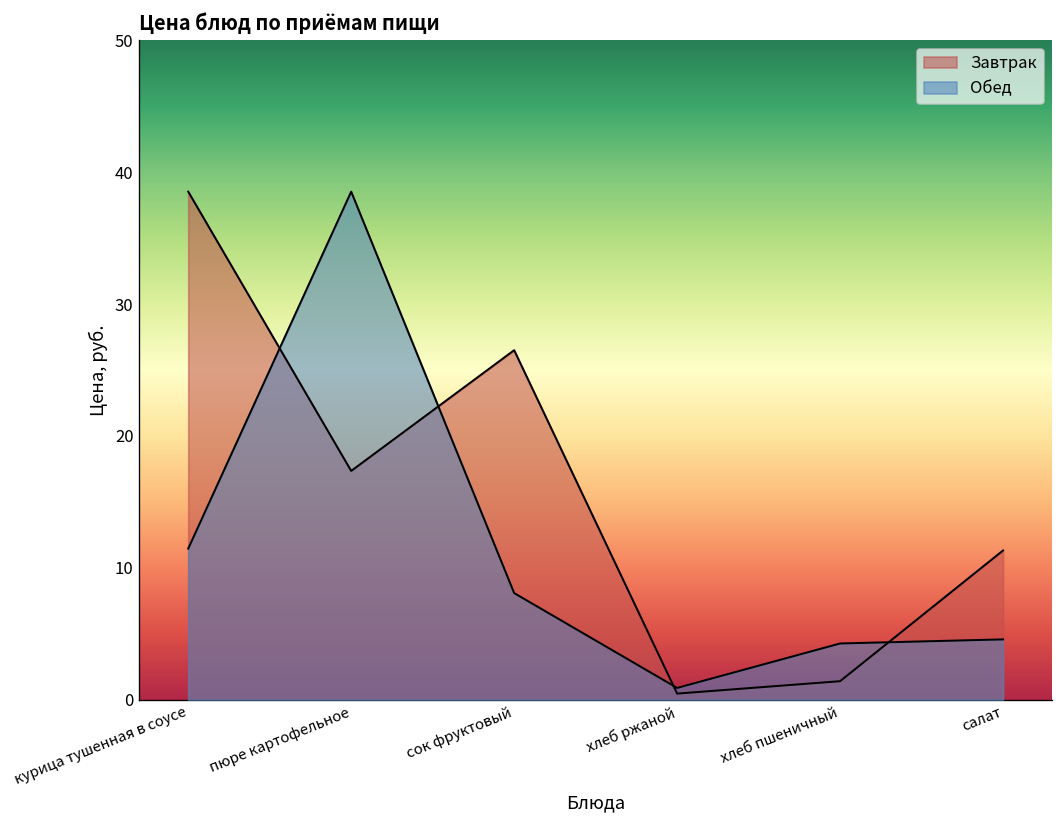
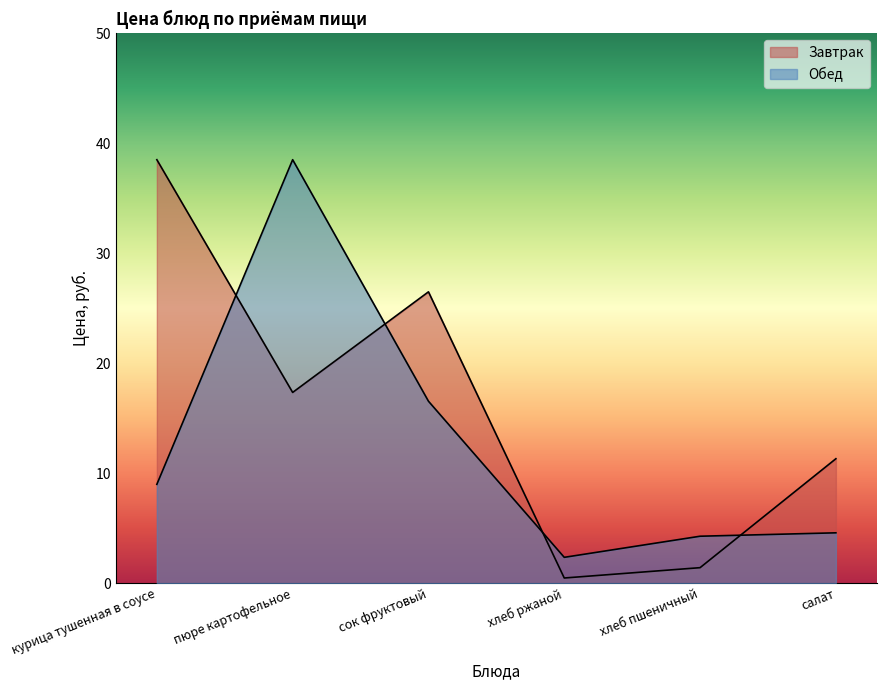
  {
    "Завтрак": {
      "курица тушенная в соусе": 38.5,
      "пюре картофельное": 17.4,
      "сок фруктовый": 26.5,
      "хлеб ржаной": 0.5,
      "хлеб пшеничный": 1.4,
      "салат": 11.3
    },
    "Обед": {
-     "курица тушенная в соусе": 11.5,
+     "курица тушенная в соусе": 9.0,
      "пюре картофельное": 38.5,
-     "сок фруктовый": 8.1,
-     "хлеб ржаной": 0.9,
+     "сок фруктовый": 16.6,
+     "хлеб ржаной": 2.4,
      "хлеб пшеничный": 4.3,
      "салат": 4.6
    }
  }
